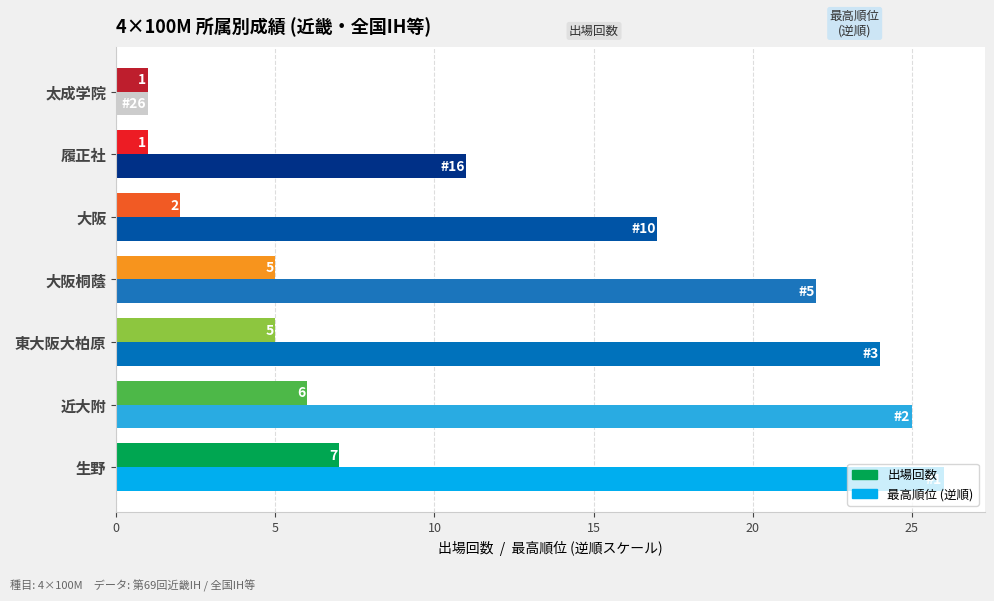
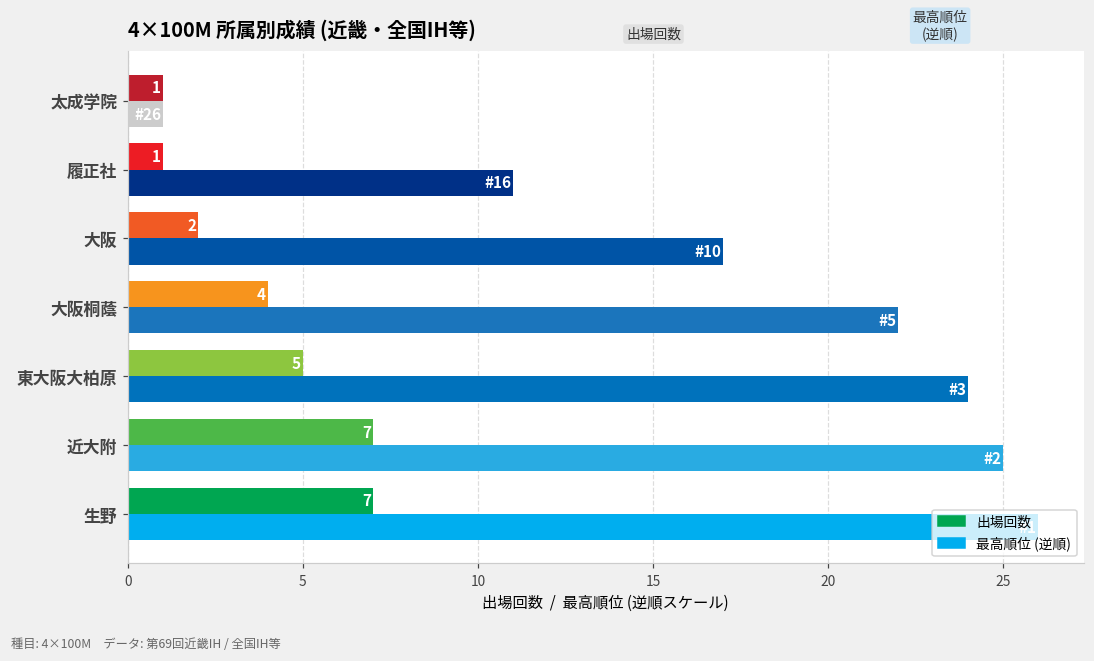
  {
    "出場回数": {
      "太成学院": 1,
      "履正社": 1,
      "大阪": 2,
-     "大阪桐蔭": 5,
+     "大阪桐蔭": 4,
      "東大阪大柏原": 5,
-     "近大附": 6,
+     "近大附": 7,
      "生野": 7
    }
  }
